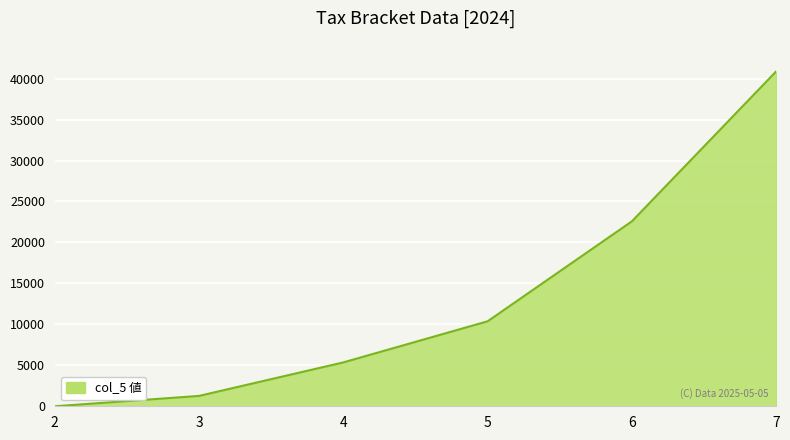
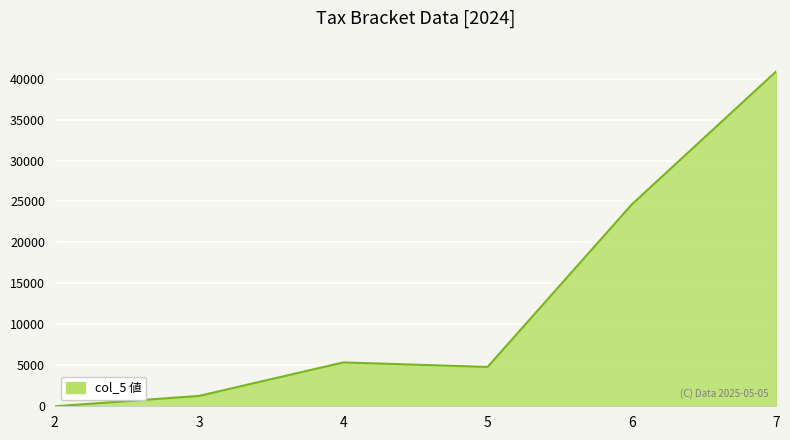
  {
    "2": 0,
    "3": 1000,
    "4": 5000,
-   "5": 10000,
-   "6": 23000,
+   "5": 5000,
+   "6": 25000,
    "7": 41000
  }
